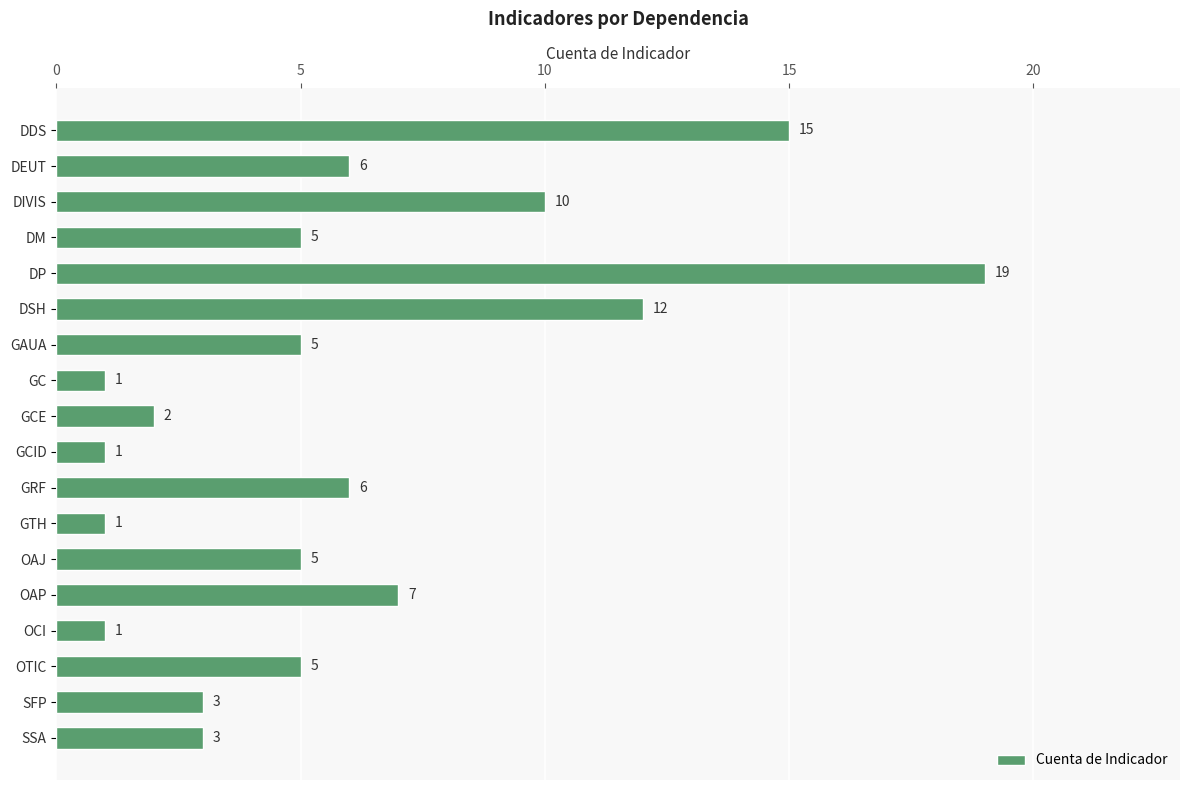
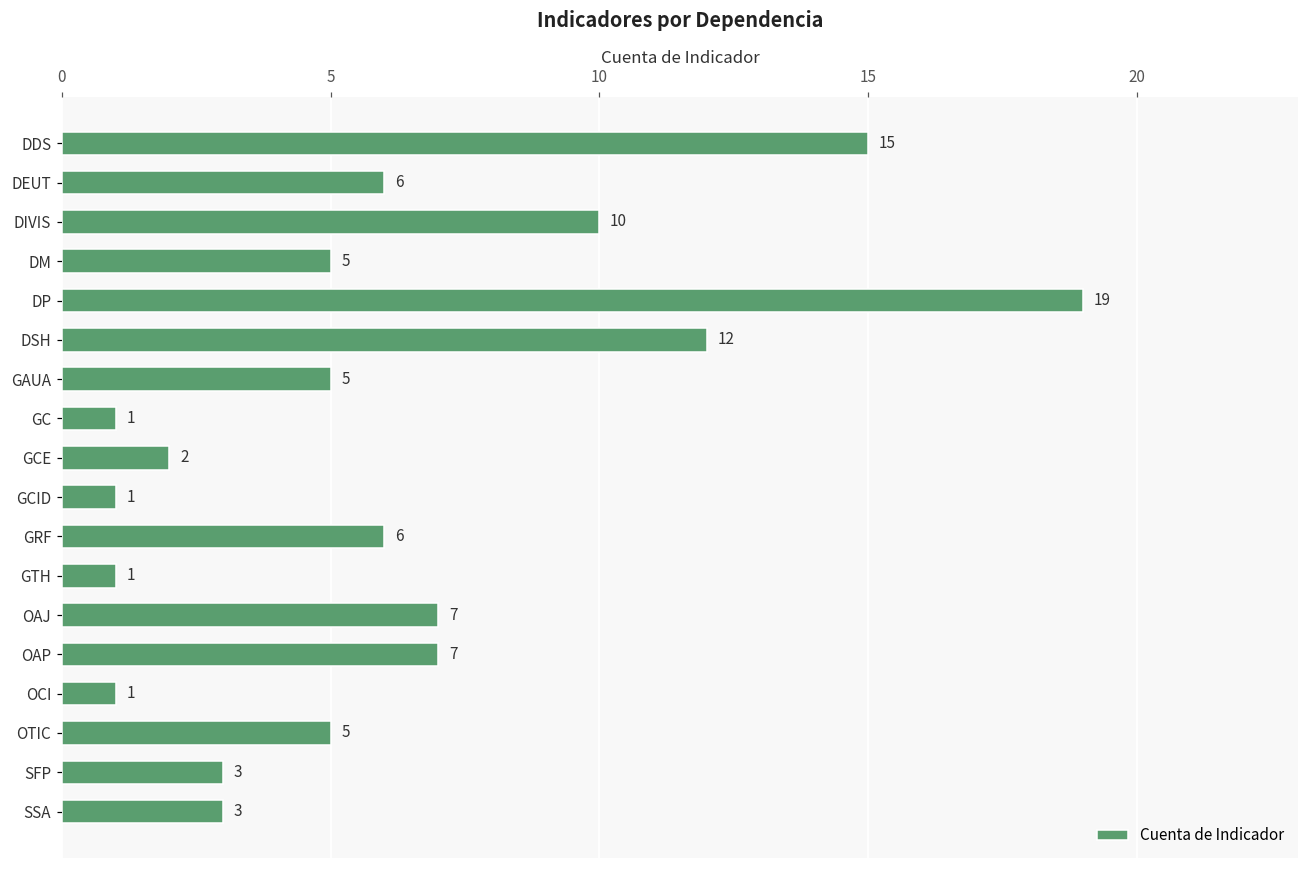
  {
    "DDS": 15,
    "DEUT": 6,
    "DIVIS": 10,
    "DM": 5,
    "DP": 19,
    "DSH": 12,
    "GAUA": 5,
    "GC": 1,
    "GCE": 2,
    "GCID": 1,
    "GRF": 6,
    "GTH": 1,
-   "OAJ": 5,
+   "OAJ": 7,
    "OAP": 7,
    "OCI": 1,
    "OTIC": 5,
    "SFP": 3,
    "SSA": 3
  }
